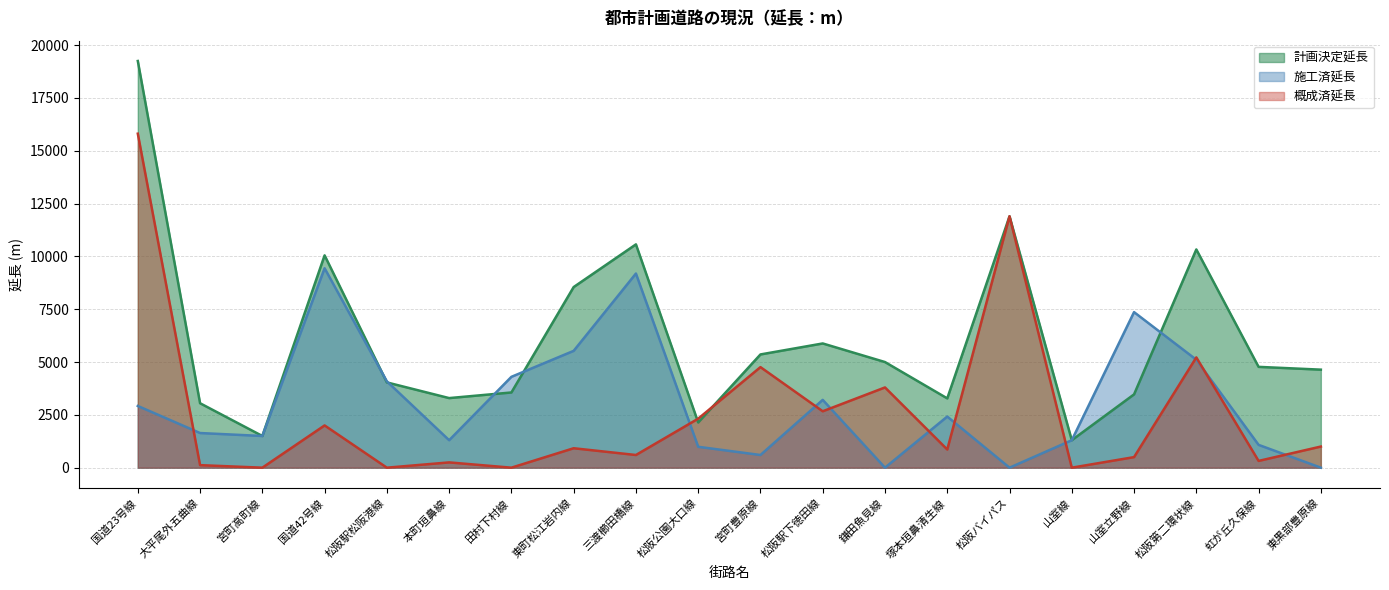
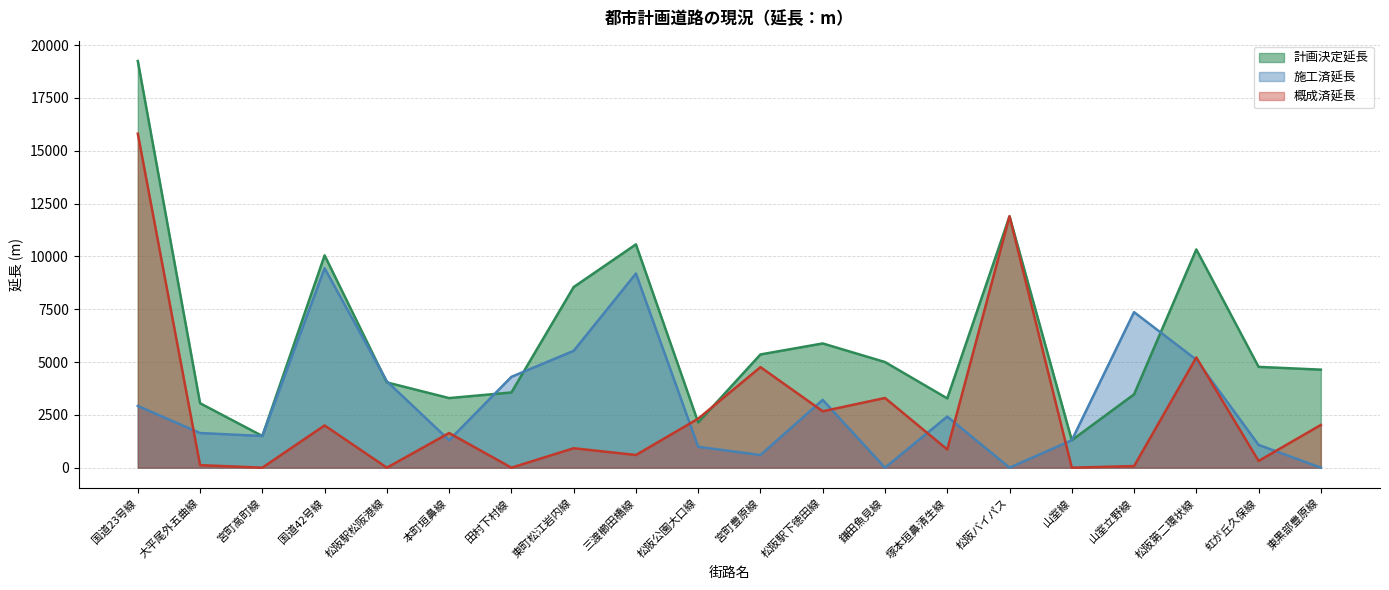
  {
    "計画決定延長": {
      "国道23号線": 19300,
      "大平尾外五曲線": 3100,
      "国道42号線": 10100,
      "本町垣鼻線": 3300,
      "田村下村線": 3600,
      "東町松江岩内線": 8600,
      "三渡櫛田橋線": 10600,
      "松阪公園大口線": 2100,
      "宮町豊原線": 5400,
      "松阪駅下徳田線": 5900,
      "鎌田魚見線": 5000,
      "塚本垣鼻清生線": 3300,
      "山室立野線": 3500,
      "松阪第二環状線": 10300,
      "虹が丘久保線": 4800,
      "東黒部豊原線": 4600
    },
    "施工済延長": {
      "国道23号線": 2900,
      "大平尾外五曲線": 1600,
      "国道42号線": 9400,
      "本町垣鼻線": 1300,
      "田村下村線": 4300,
      "東町松江岩内線": 5500,
      "三渡櫛田橋線": 9200,
      "松阪公園大口線": 1000,
      "宮町豊原線": 600,
      "松阪駅下徳田線": 3200,
      "鎌田魚見線": 0,
      "塚本垣鼻清生線": 2400,
      "松阪バイパス": 0,
      "山室立野線": 7400,
      "虹が丘久保線": 1100,
      "東黒部豊原線": 0
    },
    "概成済延長": {
      "国道23号線": 15800,
      "大平尾外五曲線": 100,
      "宮町高町線": 0,
      "国道42号線": 2000,
      "松阪駅松阪港線": 0,
-     "本町垣鼻線": 300,
+     "本町垣鼻線": 1600,
      "田村下村線": 0,
      "東町松江岩内線": 900,
      "三渡櫛田橋線": 600,
      "松阪公園大口線": 2300,
      "宮町豊原線": 4800,
      "松阪駅下徳田線": 2700,
-     "鎌田魚見線": 3800,
+     "鎌田魚見線": 3300,
      "塚本垣鼻清生線": 900,
      "山室線": 0,
-     "山室立野線": 500,
+     "山室立野線": 100,
      "虹が丘久保線": 300,
-     "東黒部豊原線": 1000
+     "東黒部豊原線": 2000
    }
  }
